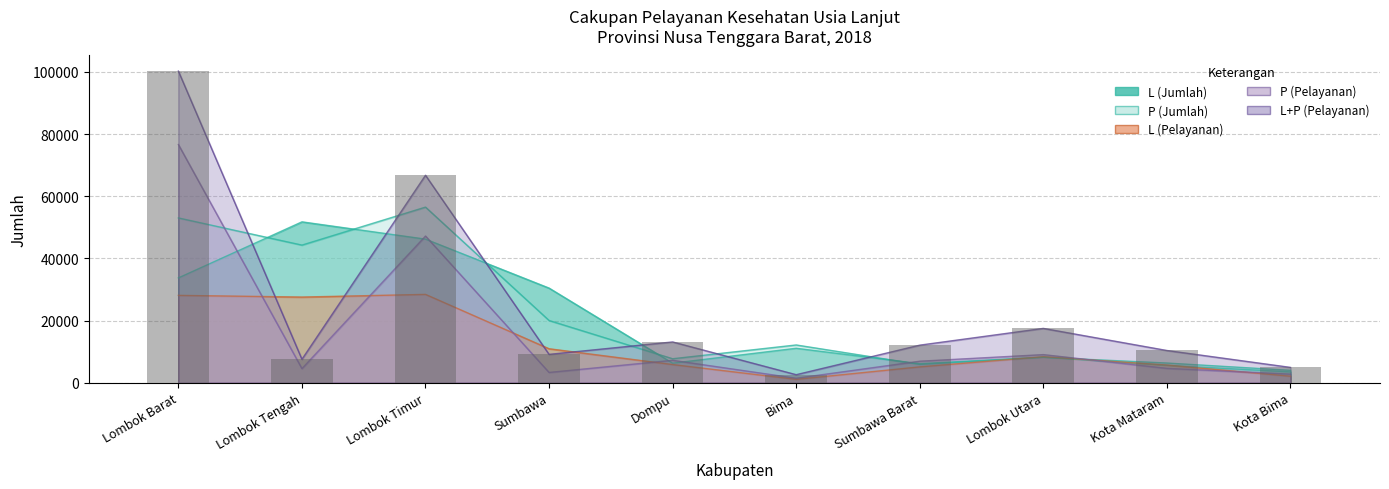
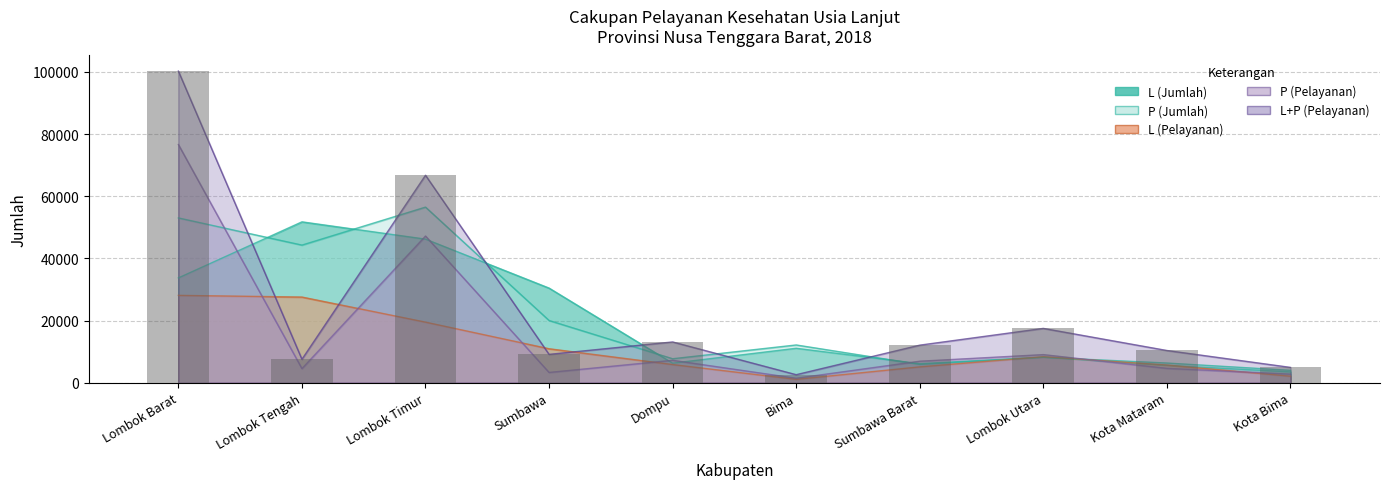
  {
    "L (Jumlah)": {
      "Lombok Barat": 34000,
      "Lombok Tengah": 52000,
      "Lombok Timur": 46000,
      "Sumbawa": 30000,
      "Bima": 11000
    },
    "L (Pelayanan)": {
      "Lombok Barat": 28000,
      "Lombok Tengah": 28000,
-     "Lombok Timur": 28000,
+     "Lombok Timur": 20000,
      "Sumbawa": 11000
    }
  }
